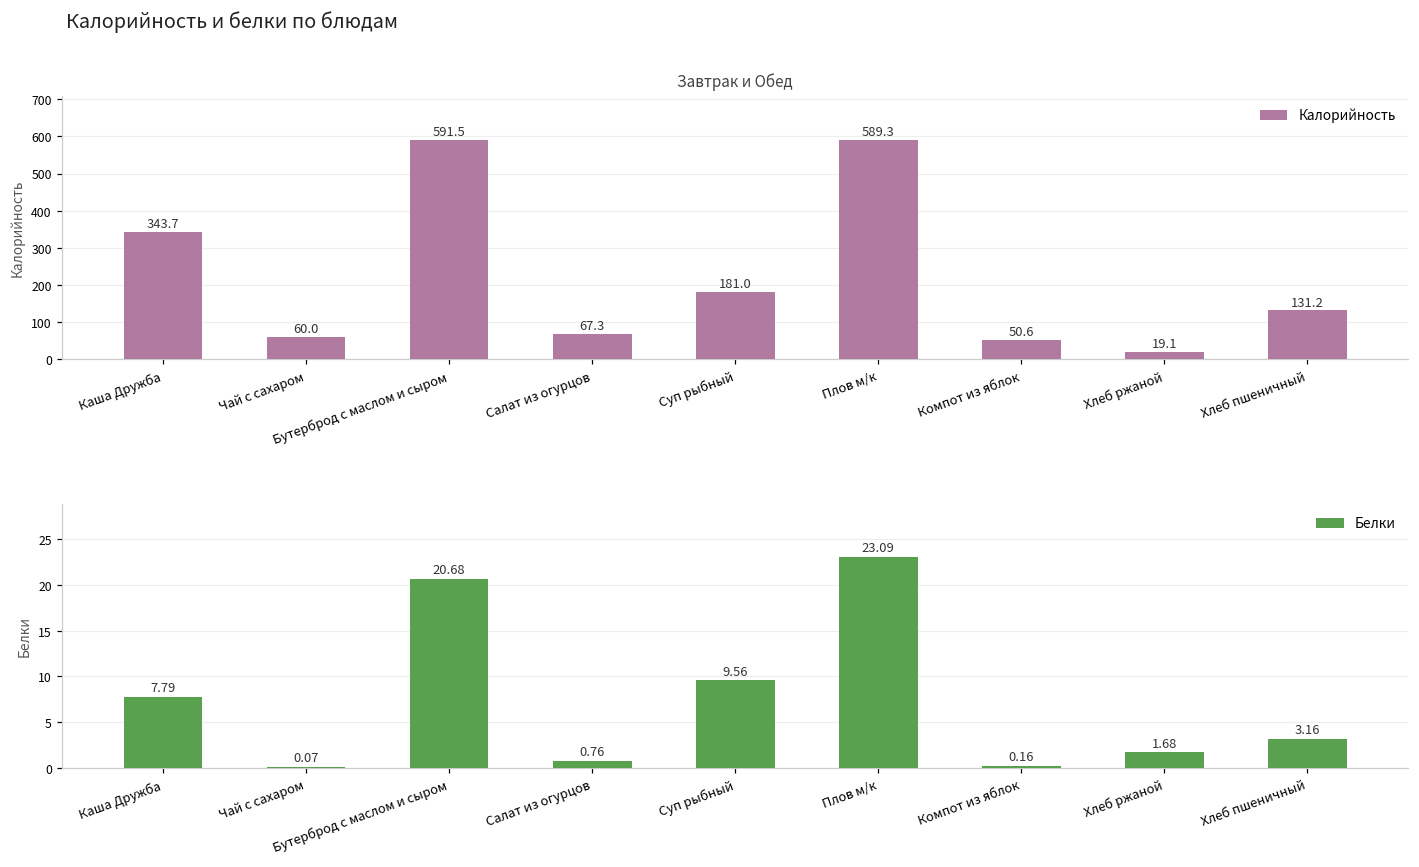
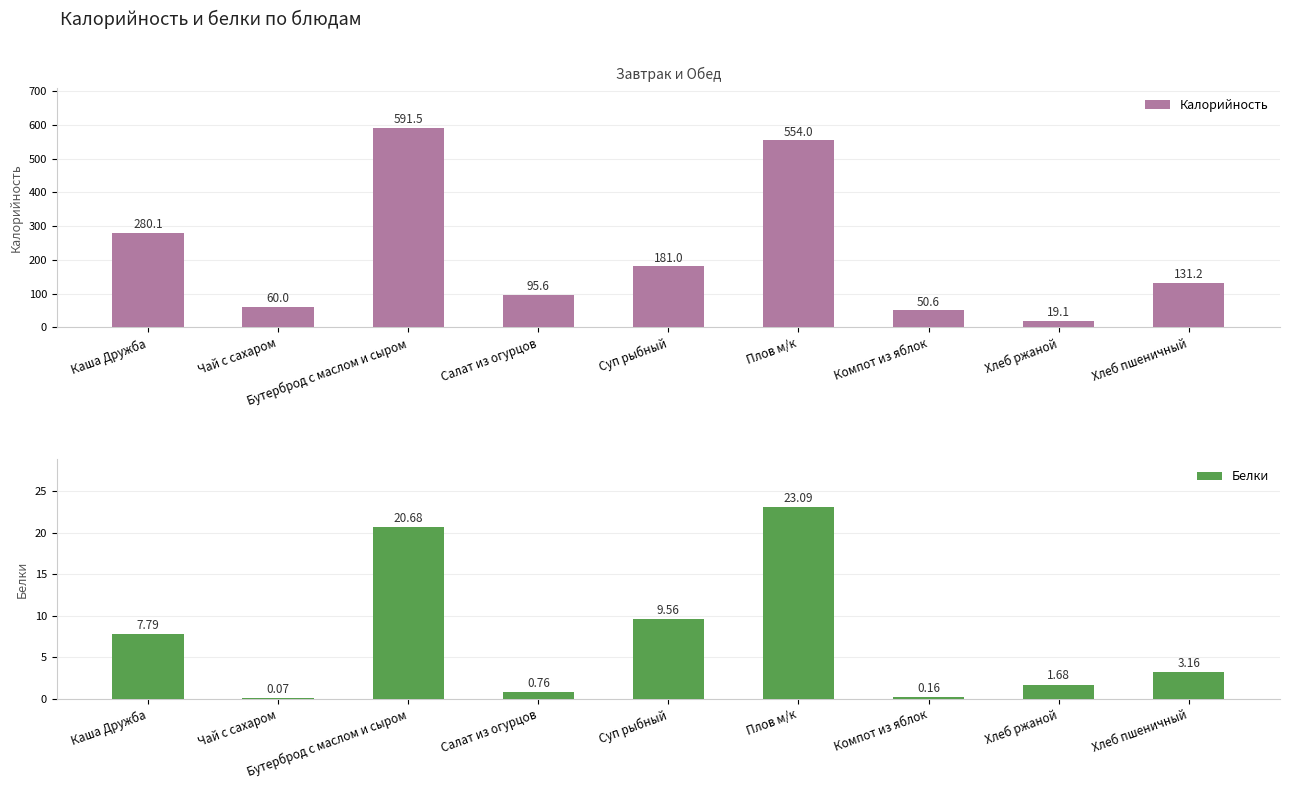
  {
    "Завтрак и Обед": {
-     "Каша Дружба": 343.7,
+     "Каша Дружба": 280.1,
      "Чай с сахаром": 60.0,
      "Бутерброд с маслом и сыром": 591.5,
-     "Салат из огурцов": 67.3,
+     "Салат из огурцов": 95.6,
      "Суп рыбный": 181.0,
-     "Плов м/к": 589.3,
+     "Плов м/к": 554.0,
      "Компот из яблок": 50.6,
      "Хлеб ржаной": 19.1,
      "Хлеб пшеничный": 131.2
    }
  }
